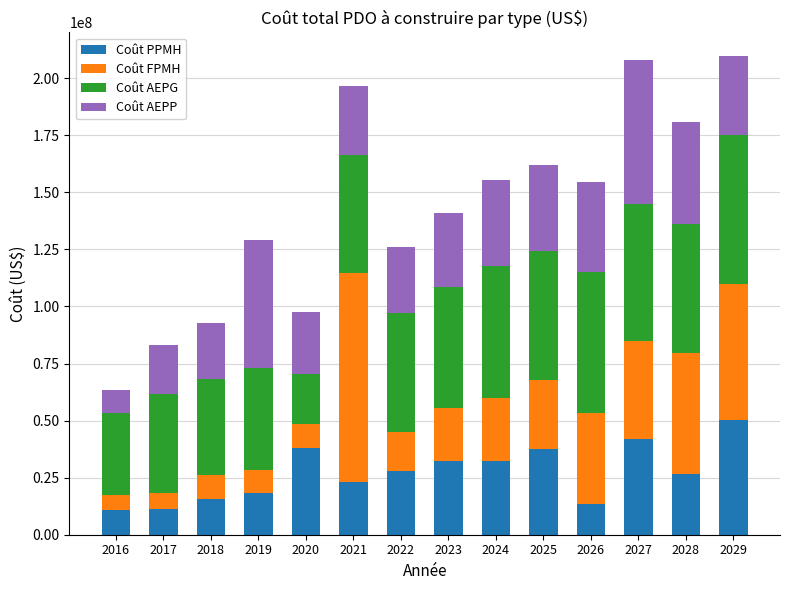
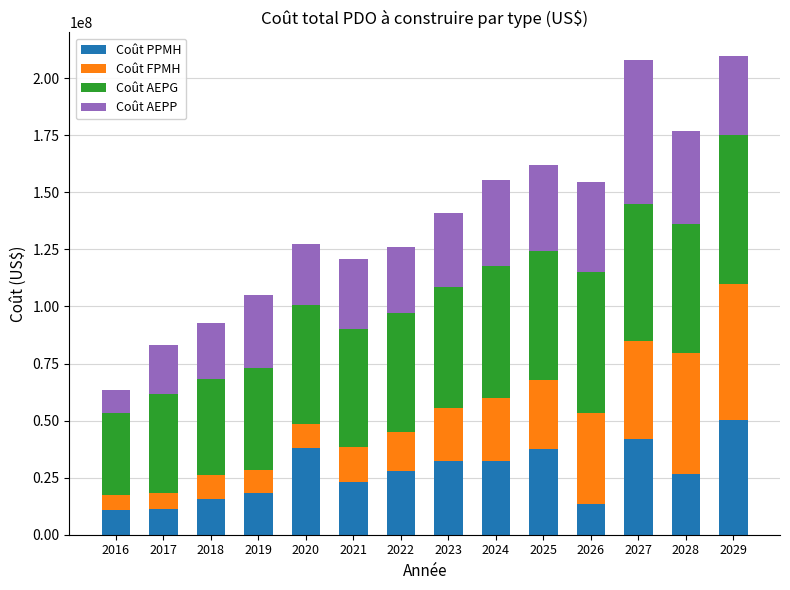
  {
    "Coût PPMH": {
      "2016": 11000000,
      "2017": 11000000,
      "2018": 15000000,
      "2019": 18000000,
      "2020": 38000000,
      "2021": 23000000,
      "2022": 28000000,
      "2023": 32000000,
      "2024": 32000000,
      "2025": 37000000,
      "2026": 14000000,
      "2027": 42000000,
      "2028": 26000000,
      "2029": 50000000
    },
    "Coût FPMH": {
      "2016": 6000000,
      "2017": 7000000,
      "2018": 11000000,
      "2019": 10000000,
      "2020": 10000000,
-     "2021": 91000000,
+     "2021": 15000000,
      "2022": 17000000,
      "2023": 23000000,
      "2024": 28000000,
      "2025": 30000000,
      "2026": 40000000,
      "2027": 43000000,
      "2028": 53000000,
      "2029": 60000000
    },
    "Coût AEPG": {
      "2016": 36000000,
      "2017": 43000000,
      "2018": 42000000,
      "2019": 45000000,
-     "2020": 22000000,
+     "2020": 52000000,
      "2021": 52000000,
      "2022": 52000000,
      "2023": 53000000,
      "2024": 58000000,
      "2025": 57000000,
      "2026": 62000000,
      "2027": 60000000,
      "2028": 56000000,
      "2029": 65000000
    },
    "Coût AEPP": {
      "2016": 10000000,
      "2017": 21000000,
      "2018": 25000000,
-     "2019": 56000000,
+     "2019": 32000000,
      "2020": 27000000,
      "2021": 30000000,
      "2022": 29000000,
      "2023": 33000000,
      "2024": 38000000,
      "2025": 38000000,
      "2026": 39000000,
      "2027": 63000000,
-     "2028": 45000000,
+     "2028": 41000000,
      "2029": 35000000
    }
  }
